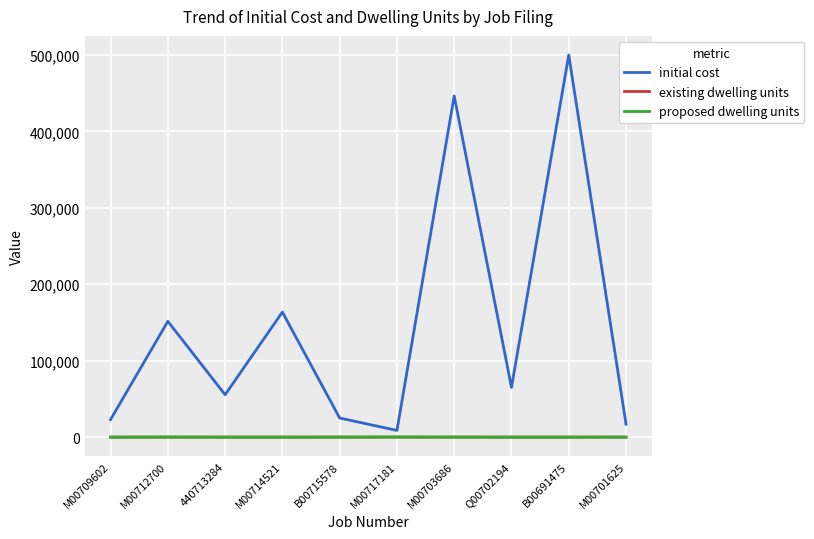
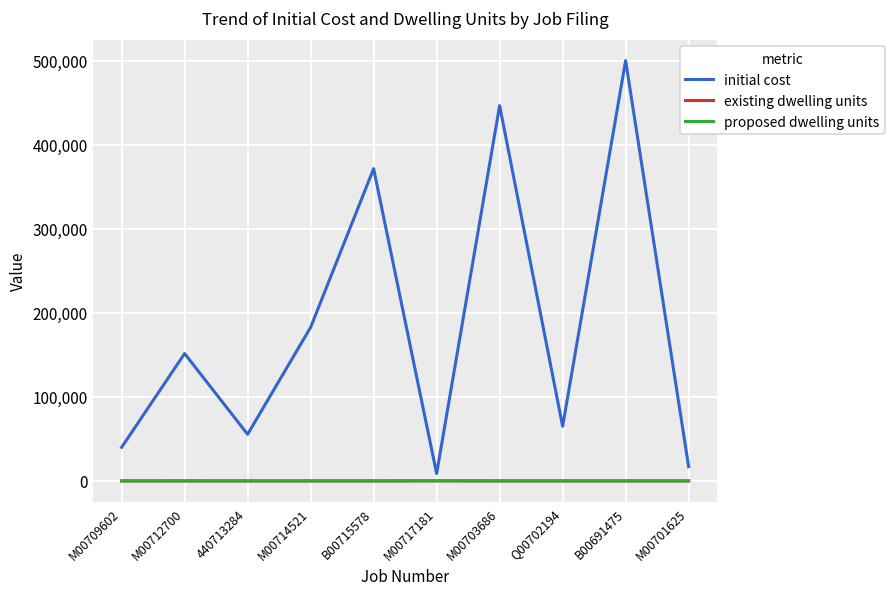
  {
    "initial cost": {
-     "M00709602": "20,000",
+     "M00709602": "40,000",
      "M00712700": "150,000",
      "440713284": "60,000",
-     "M00714521": "160,000",
-     "B00715578": "30,000",
+     "M00714521": "180,000",
+     "B00715578": "370,000",
      "M00717181": "10,000",
      "M00703686": "450,000",
      "Q00702194": "70,000",
      "B00691475": "500,000",
      "M00701625": "20,000"
    },
    "proposed dwelling units": {
      "M00709602": "0",
      "M00712700": "0",
      "440713284": "0",
      "M00714521": "0",
      "B00715578": "0",
      "M00717181": "0",
      "M00703686": "0",
      "Q00702194": "0",
      "B00691475": "0",
      "M00701625": "0"
    }
  }
